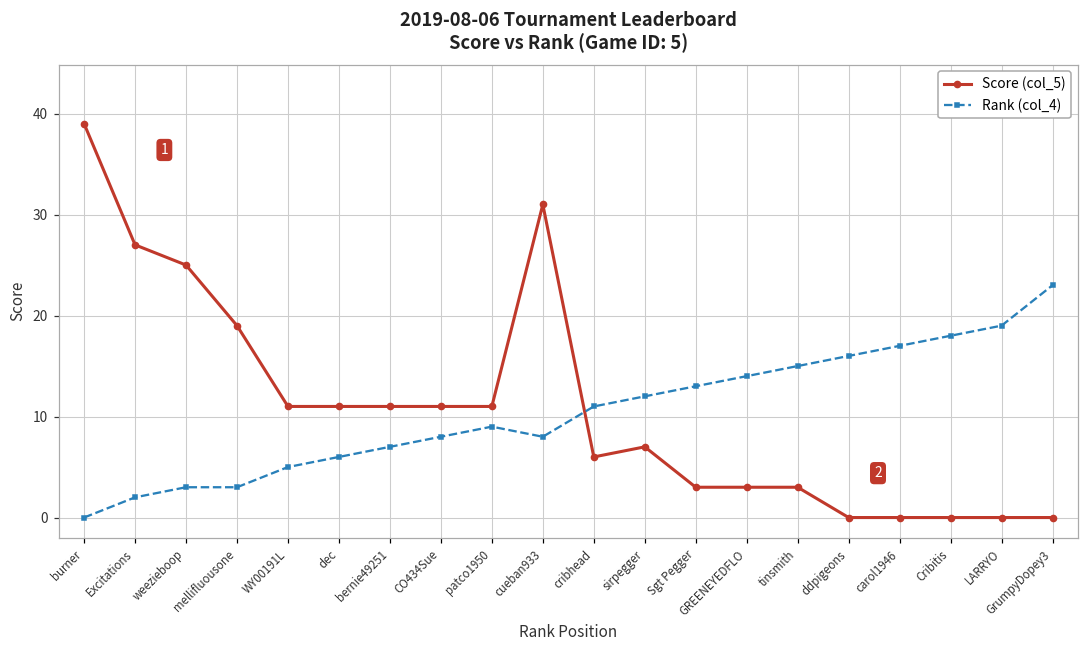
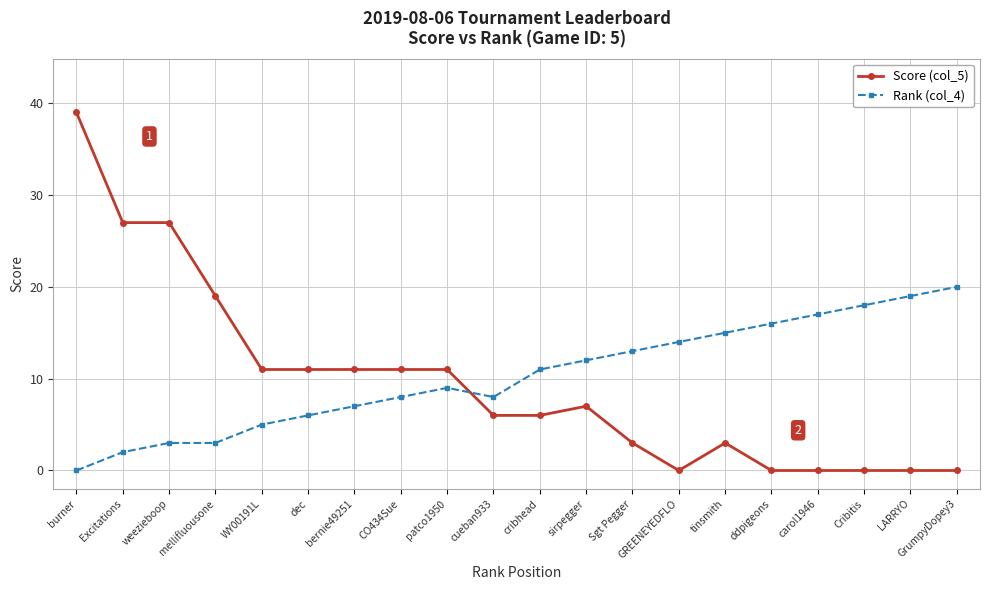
  {
    "Score (col_5)": {
      "burner": 39,
      "Excitations": 27,
-     "weezieboop": 25,
+     "weezieboop": 27,
      "mellifluousone": 19,
      "WY00191L": 11,
      "dec": 11,
      "bernie49251": 11,
      "CO434Sue": 11,
      "patco1950": 11,
-     "cueban933": 31,
+     "cueban933": 6,
      "cribhead": 6,
      "sirpegger": 7,
      "Sgt Pegger": 3,
-     "GREENEYEDFLO": 3,
+     "GREENEYEDFLO": 0,
      "tinsmith": 3,
      "ddpigeons": 0,
      "carol1946": 0,
      "Cribitis": 0,
      "LARRYO": 0,
      "GrumpyDopey3": 0
    },
    "Rank (col_4)": {
      "burner": 0,
      "Excitations": 2,
      "weezieboop": 3,
      "mellifluousone": 3,
      "WY00191L": 5,
      "dec": 6,
      "bernie49251": 7,
      "CO434Sue": 8,
      "patco1950": 9,
      "cueban933": 8,
      "cribhead": 11,
      "sirpegger": 12,
      "Sgt Pegger": 13,
      "GREENEYEDFLO": 14,
      "tinsmith": 15,
      "ddpigeons": 16,
      "carol1946": 17,
      "Cribitis": 18,
      "LARRYO": 19,
-     "GrumpyDopey3": 23
+     "GrumpyDopey3": 20
    }
  }
